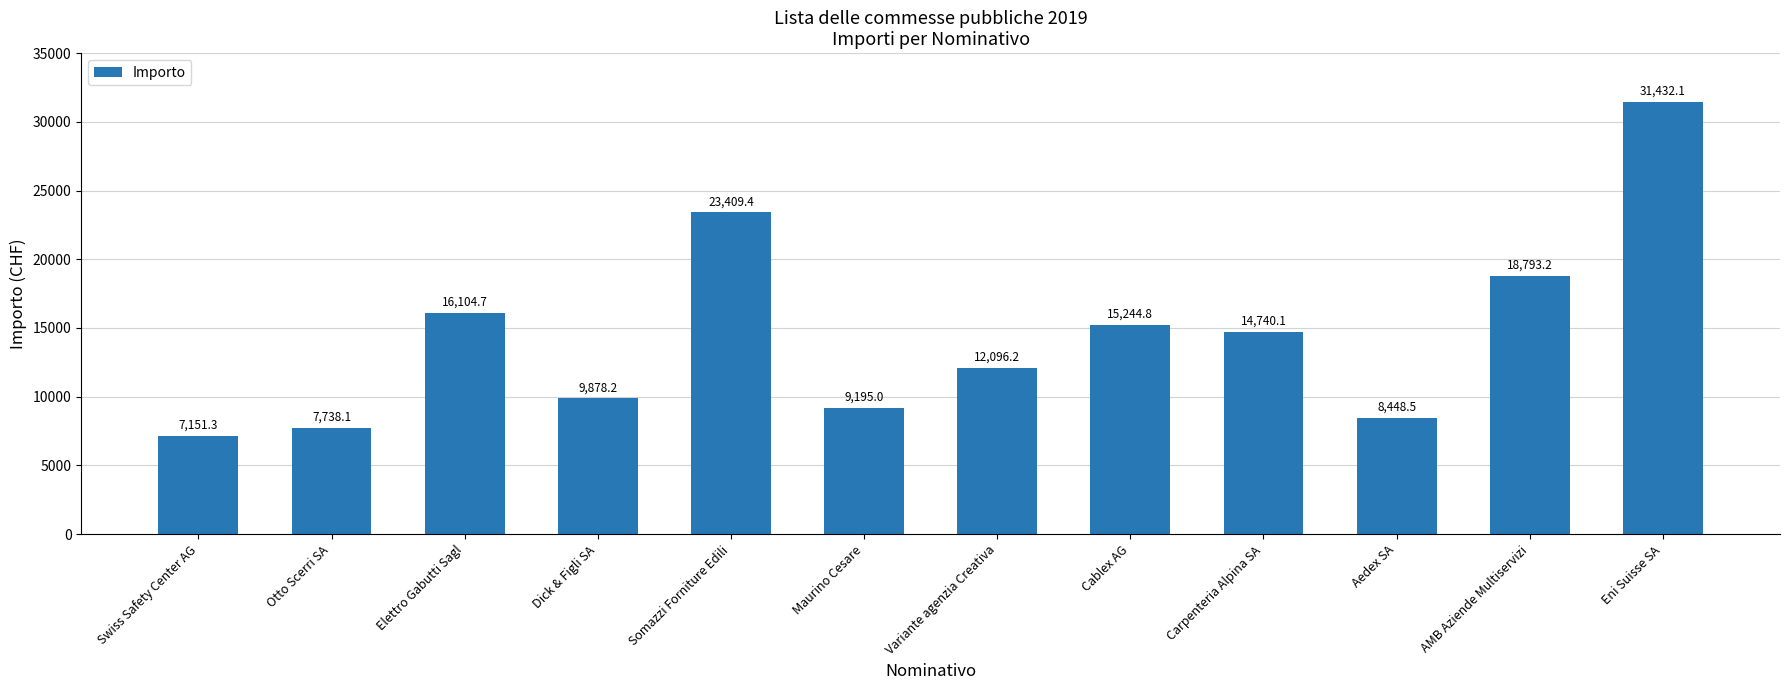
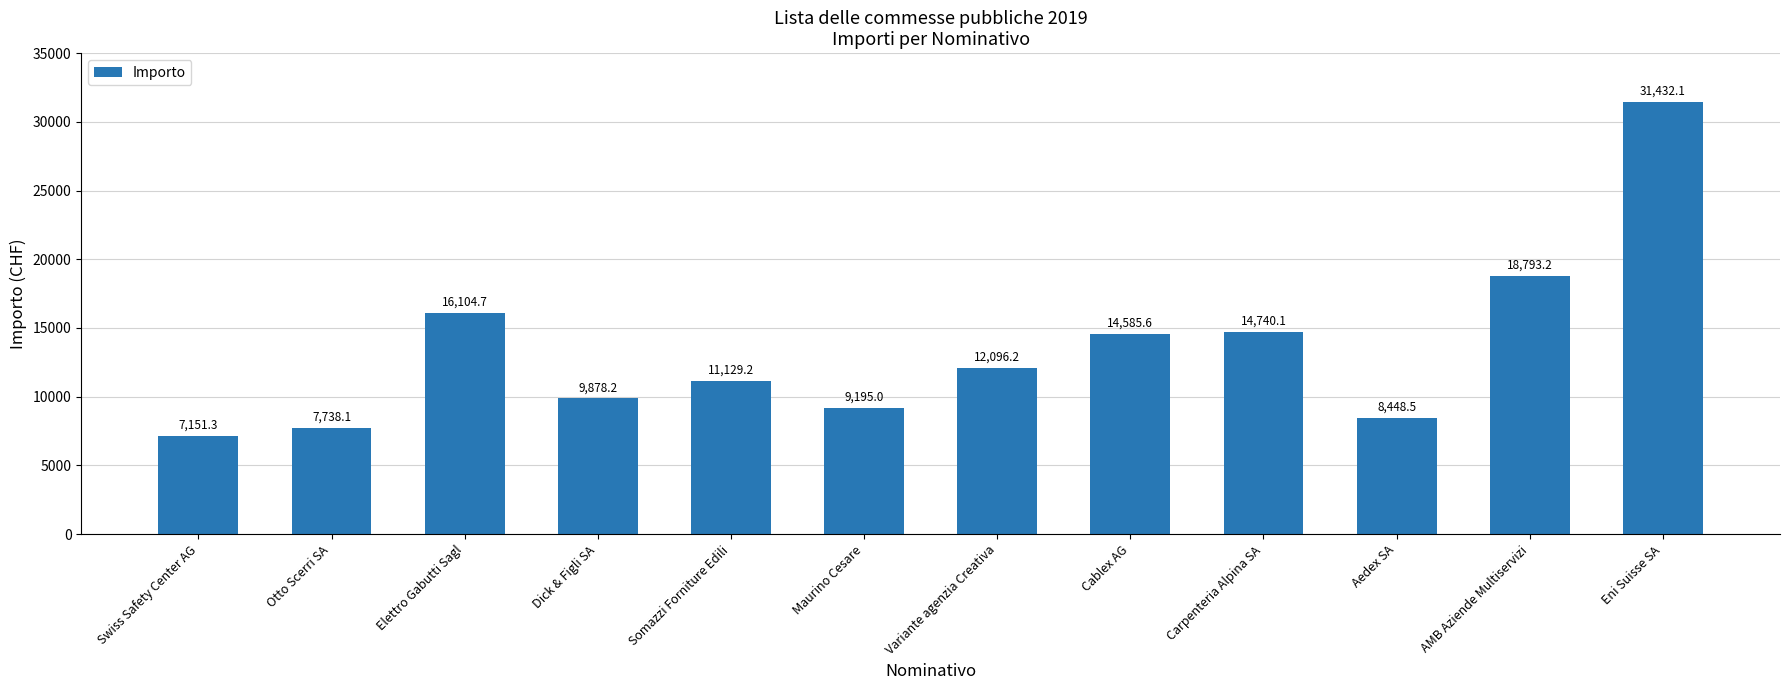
  {
    "Swiss Safety Center AG": "7,151.3",
    "Otto Scerri SA": "7,738.1",
    "Elettro Gabutti Sagl": "16,104.7",
    "Dick & Figli SA": "9,878.2",
-   "Somazzi Forniture Edili": "23,409.4",
+   "Somazzi Forniture Edili": "11,129.2",
    "Maurino Cesare": "9,195.0",
    "Variante agenzia Creativa": "12,096.2",
-   "Cablex AG": "15,244.8",
+   "Cablex AG": "14,585.6",
    "Carpenteria Alpina SA": "14,740.1",
    "Aedex SA": "8,448.5",
    "AMB Aziende Multiservizi": "18,793.2",
    "Eni Suisse SA": "31,432.1"
  }
